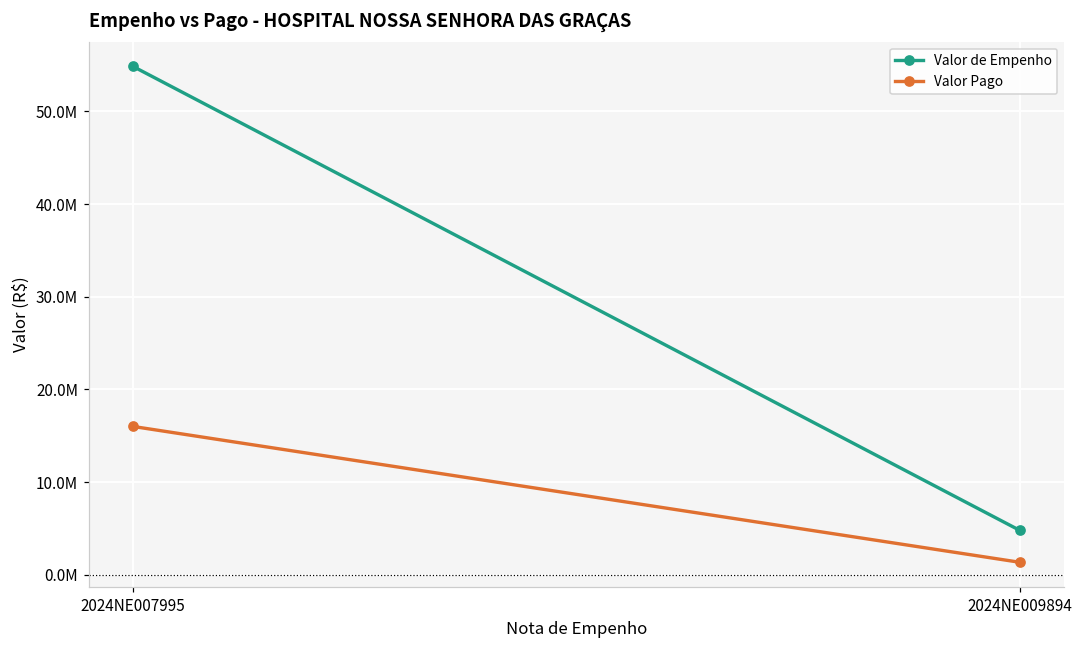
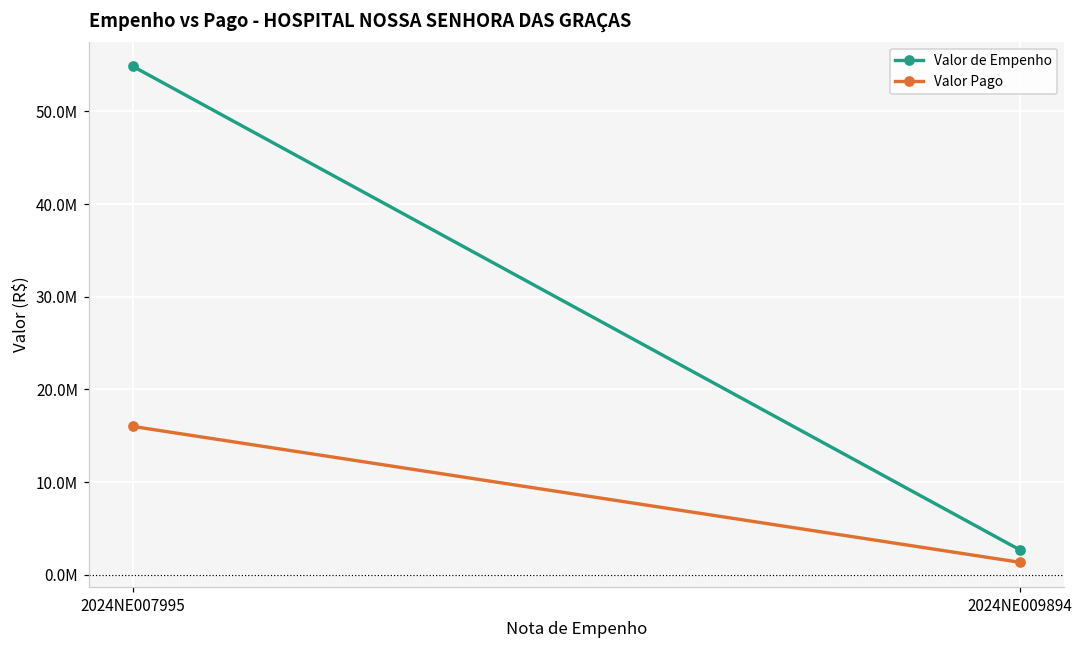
  {
    "Valor de Empenho": {
      "2024NE007995": 55000000,
-     "2024NE009894": 5000000
+     "2024NE009894": 3000000
    },
    "Valor Pago": {
      "2024NE007995": 16000000,
      "2024NE009894": 1000000
    }
  }
